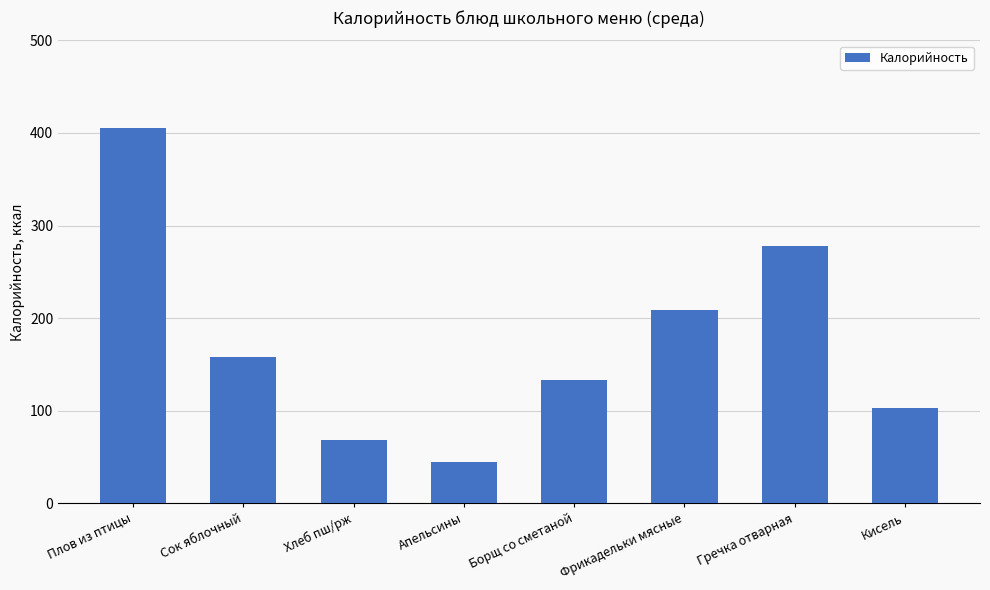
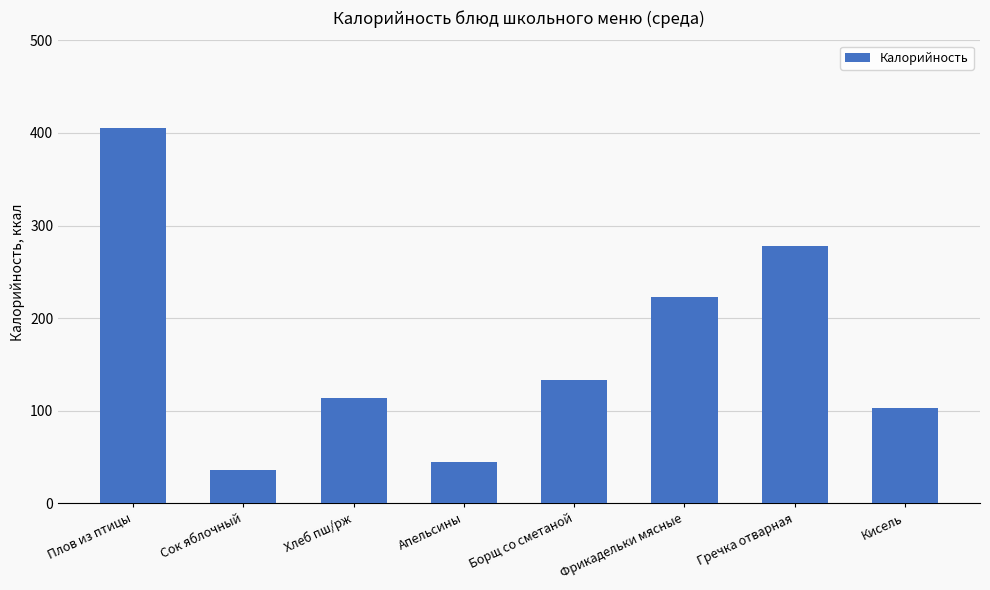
  {
    "Плов из птицы": 410,
-   "Сок яблочный": 160,
-   "Хлеб пш/рж": 70,
+   "Сок яблочный": 40,
+   "Хлеб пш/рж": 110,
    "Апельсины": 50,
    "Борщ со сметаной": 130,
-   "Фрикадельки мясные": 210,
+   "Фрикадельки мясные": 220,
    "Гречка отварная": 280,
    "Кисель": 100
  }
